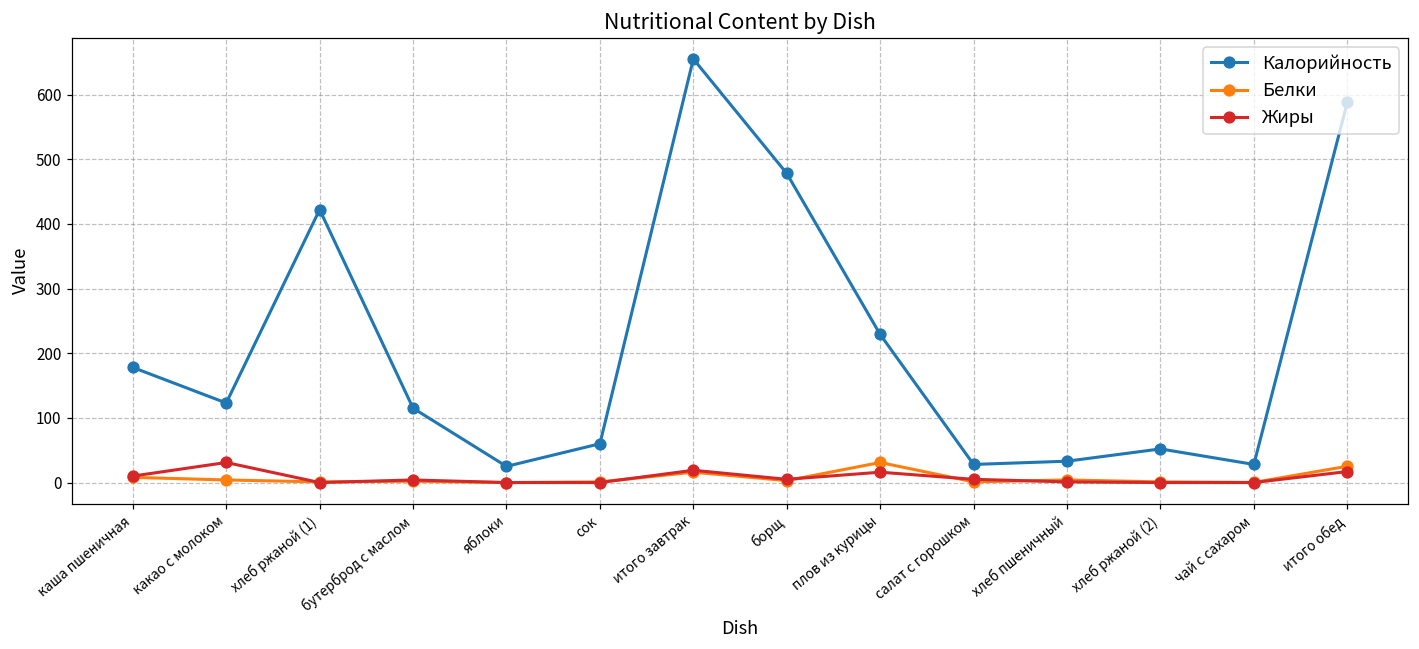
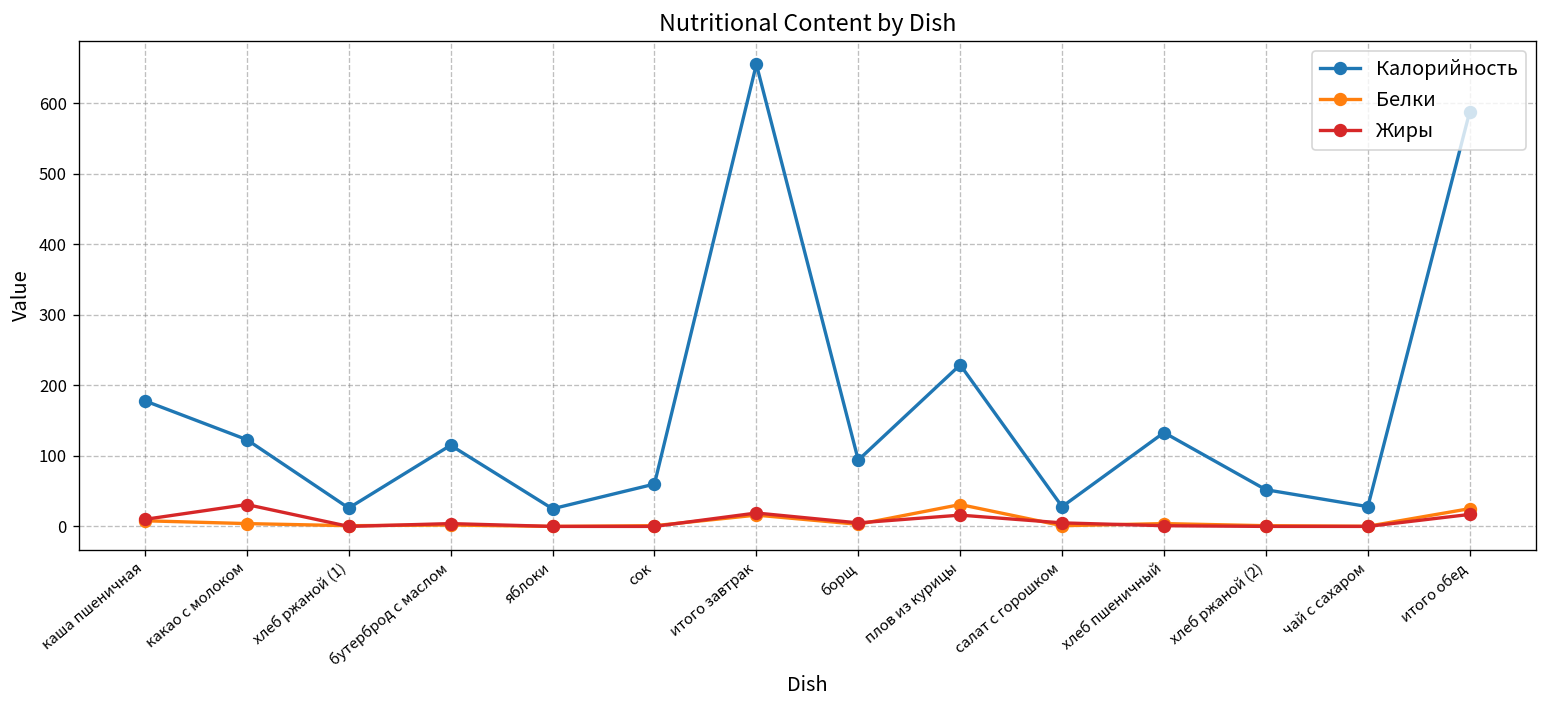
  {
    "Калорийность": {
      "каша пшеничная": 180,
      "какао с молоком": 120,
-     "хлеб ржаной (1)": 420,
+     "хлеб ржаной (1)": 30,
      "бутерброд с маслом": 120,
      "яблоки": 30,
      "сок": 60,
      "итого завтрак": 660,
-     "борщ": 480,
+     "борщ": 90,
      "плов из курицы": 230,
      "салат с горошком": 30,
-     "хлеб пшеничный": 30,
+     "хлеб пшеничный": 130,
      "хлеб ржаной (2)": 50,
      "чай с сахаром": 30
    },
    "Белки": {
      "какао с молоком": 0,
      "плов из курицы": 30,
      "итого обед": 30
    },
    "Жиры": {
      "какао с молоком": 30,
      "плов из курицы": 20,
      "итого обед": 20
    }
  }
